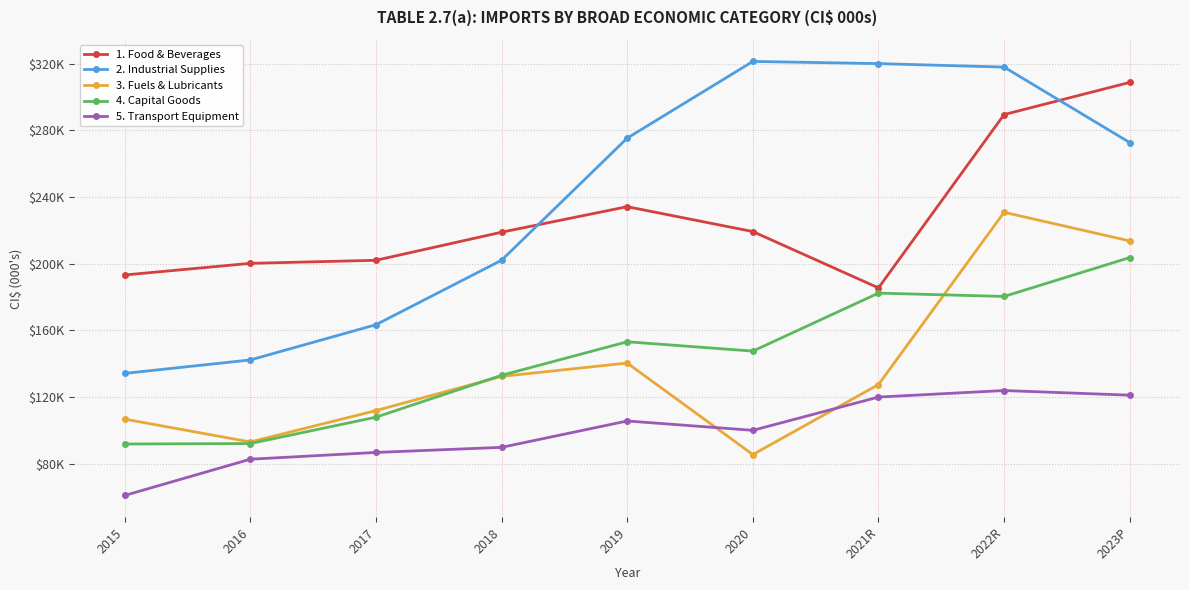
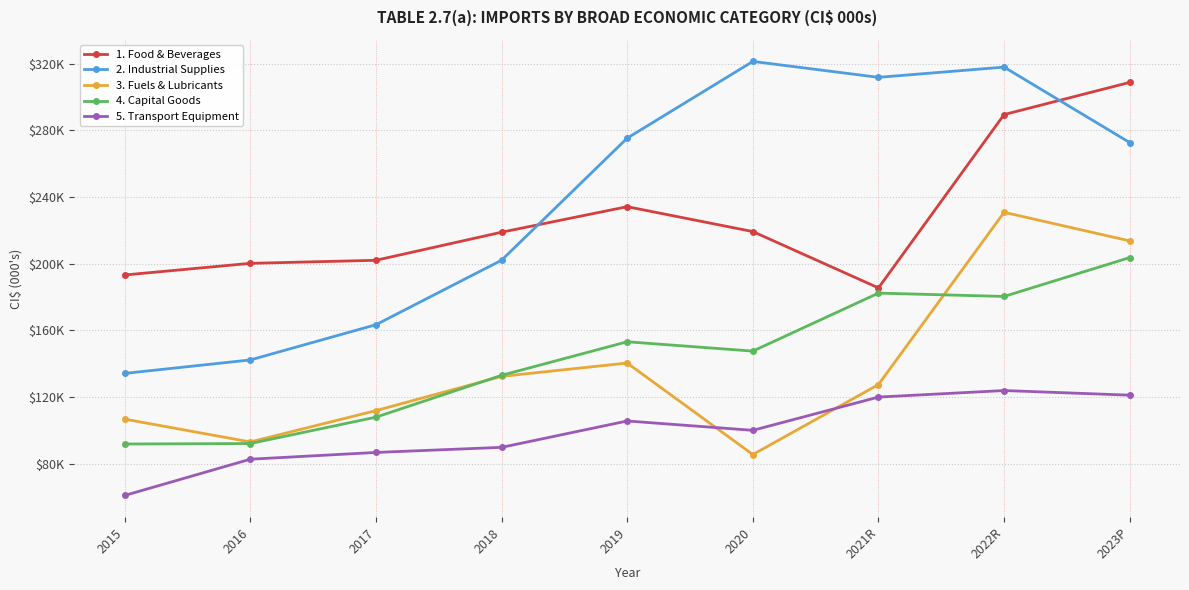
  {
    "1. Food & Beverages": {
      "2015": "$193000",
      "2016": "$200000",
      "2017": "$202000",
      "2018": "$219000",
      "2019": "$234000",
      "2020": "$219000",
      "2021R": "$186000",
      "2022R": "$290000",
      "2023P": "$309000"
    },
    "2. Industrial Supplies": {
      "2015": "$134000",
      "2016": "$142000",
      "2017": "$163000",
      "2018": "$202000",
      "2019": "$275000",
      "2020": "$321000",
-     "2021R": "$320000",
+     "2021R": "$312000",
      "2022R": "$318000",
      "2023P": "$273000"
    },
    "3. Fuels & Lubricants": {
      "2015": "$107000",
      "2017": "$112000",
      "2019": "$140000",
      "2020": "$86000",
      "2021R": "$128000",
      "2022R": "$231000",
      "2023P": "$214000"
    },
    "4. Capital Goods": {
      "2015": "$92000",
      "2017": "$108000",
      "2019": "$153000",
      "2020": "$148000",
      "2021R": "$182000",
      "2022R": "$180000",
      "2023P": "$204000"
    },
    "5. Transport Equipment": {
      "2015": "$61000",
      "2016": "$83000",
      "2017": "$87000",
      "2018": "$90000",
      "2019": "$106000",
      "2020": "$100000",
      "2021R": "$120000",
      "2022R": "$124000",
      "2023P": "$121000"
    }
  }
